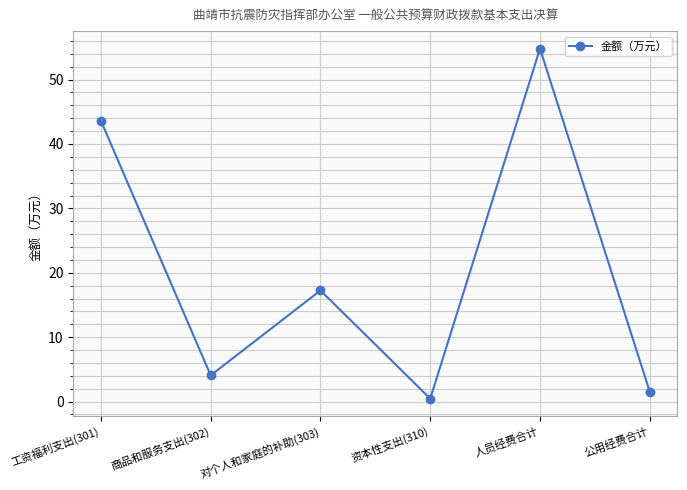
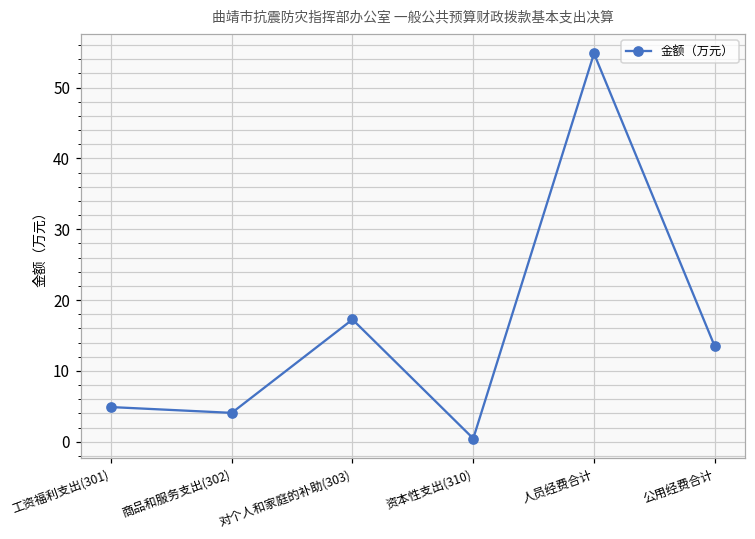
  {
-   "工资福利支出(301)": 44,
+   "工资福利支出(301)": 5,
    "商品和服务支出(302)": 4,
    "对个人和家庭的补助(303)": 17,
    "资本性支出(310)": 0,
    "人员经费合计": 55,
-   "公用经费合计": 2
+   "公用经费合计": 13
  }
